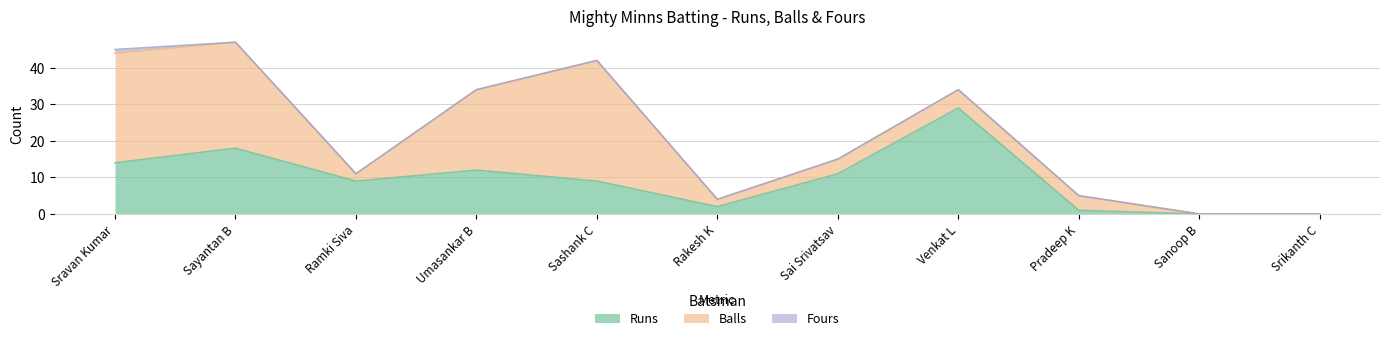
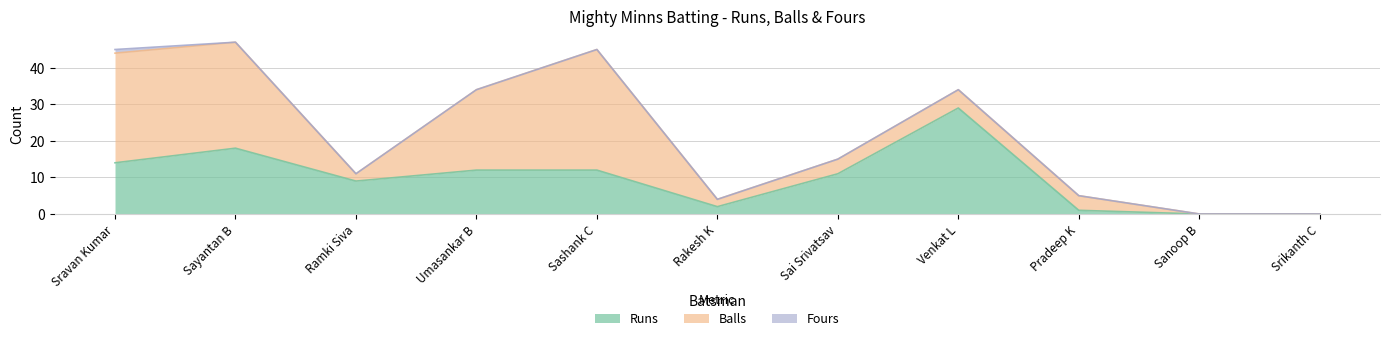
  {
    "Runs": {
      "Sravan Kumar": 14,
      "Sayantan B": 18,
      "Ramki Siva": 9,
      "Umasankar B": 12,
-     "Sashank C": 9,
+     "Sashank C": 12,
      "Rakesh K": 2,
      "Sai Srivatsav": 11,
      "Venkat L": 29,
      "Pradeep K": 1
    },
    "Balls": {
      "Sravan Kumar": 30
    },
    "Fours": {
      "Sravan Kumar": 1
    }
  }
